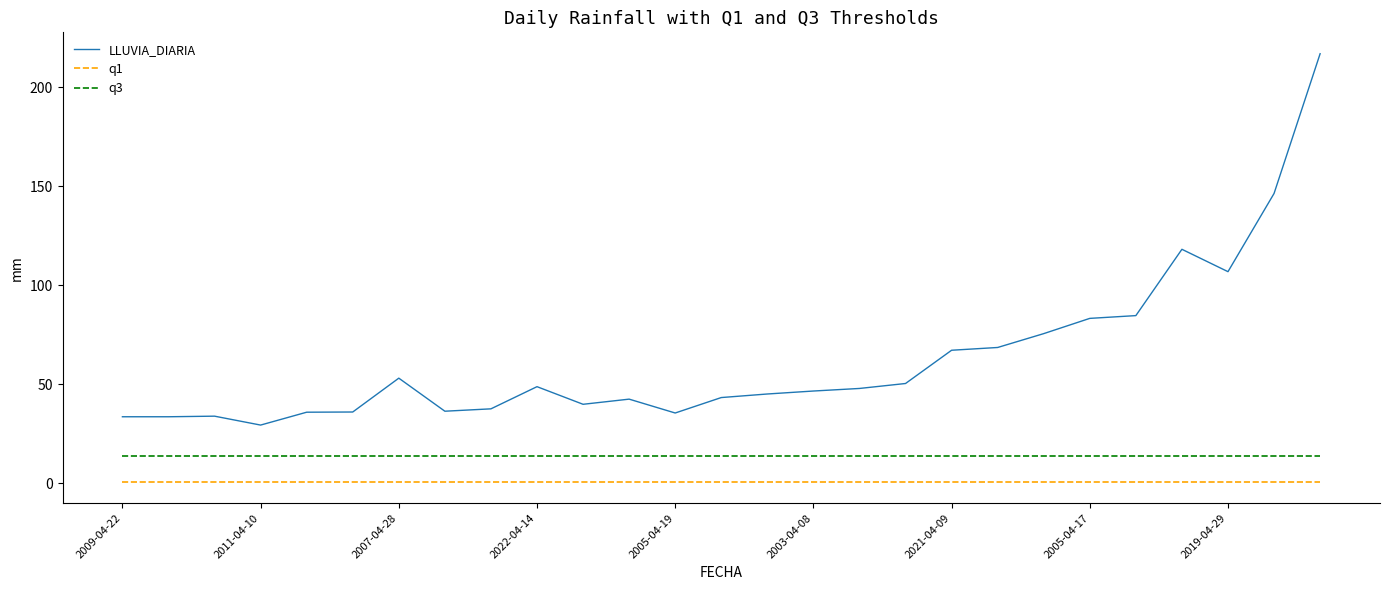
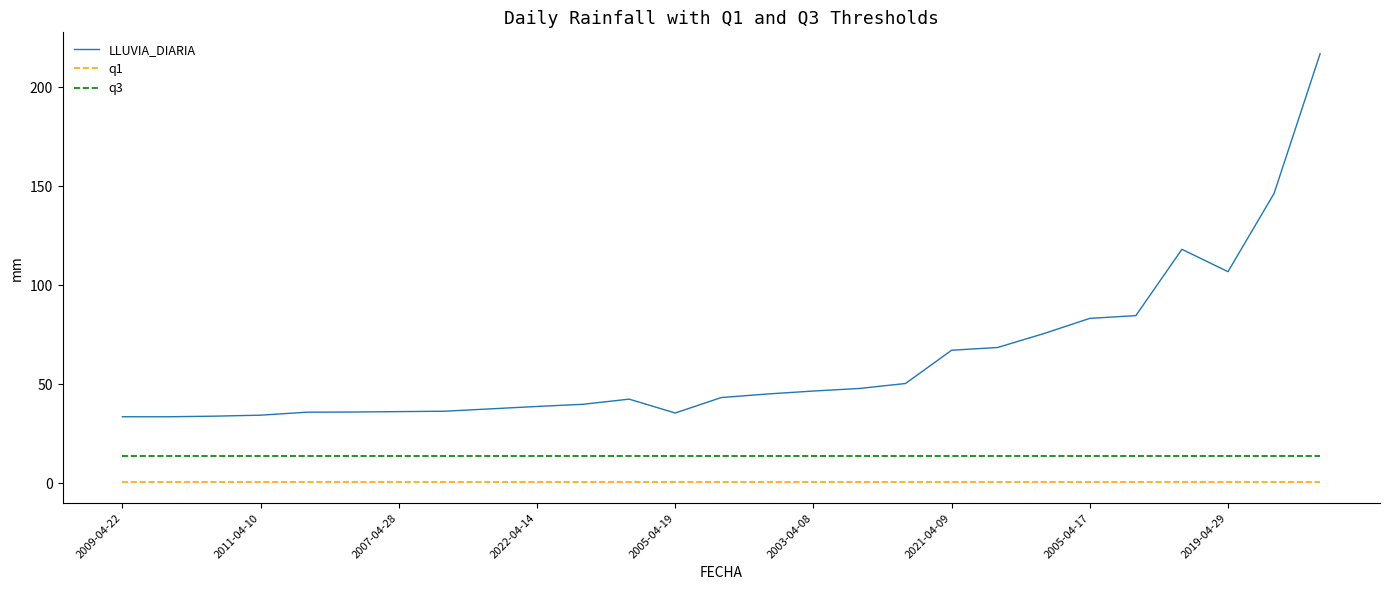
  {
    "LLUVIA_DIARIA": {
      "2009-04-22": 34,
-     "2011-04-10": 29,
-     "2007-04-28": 53,
-     "2022-04-14": 49,
+     "2011-04-10": 34,
+     "2007-04-28": 36,
+     "2022-04-14": 39,
      "2005-04-19": 36,
      "2003-04-08": 47,
      "2021-04-09": 67,
      "2005-04-17": 83,
      "2019-04-29": 107
    },
    "q1": {
      "2009-04-22": 1,
      "2011-04-10": 1,
      "2007-04-28": 1,
      "2022-04-14": 1,
      "2005-04-19": 1,
      "2003-04-08": 1,
      "2021-04-09": 1,
      "2005-04-17": 1,
      "2019-04-29": 1
    },
    "q3": {
      "2009-04-22": 14,
      "2011-04-10": 14,
      "2007-04-28": 14,
      "2022-04-14": 14,
      "2005-04-19": 14,
      "2003-04-08": 14,
      "2021-04-09": 14,
      "2005-04-17": 14,
      "2019-04-29": 14
    }
  }
